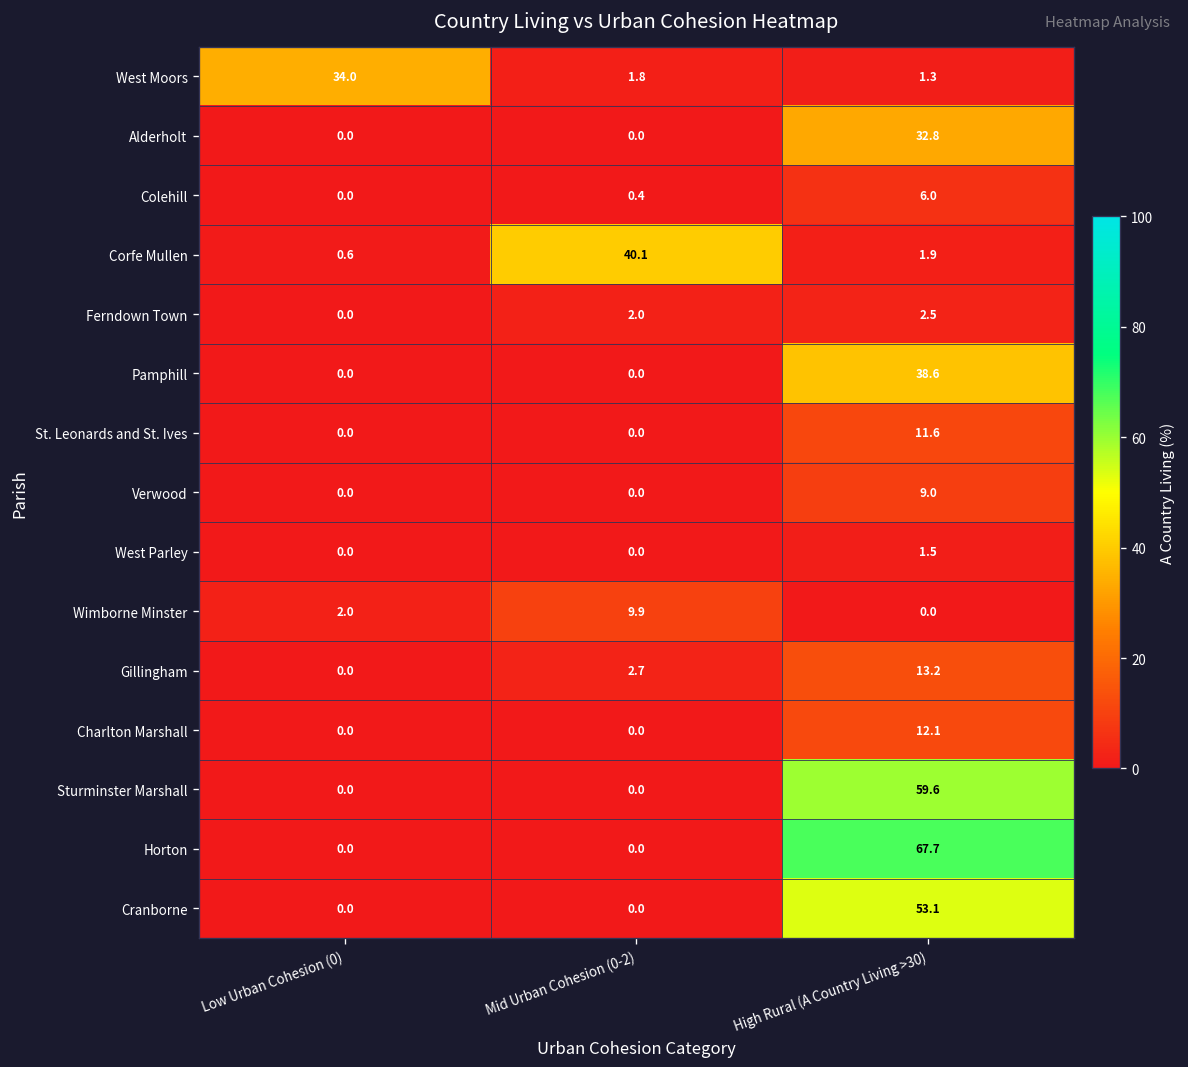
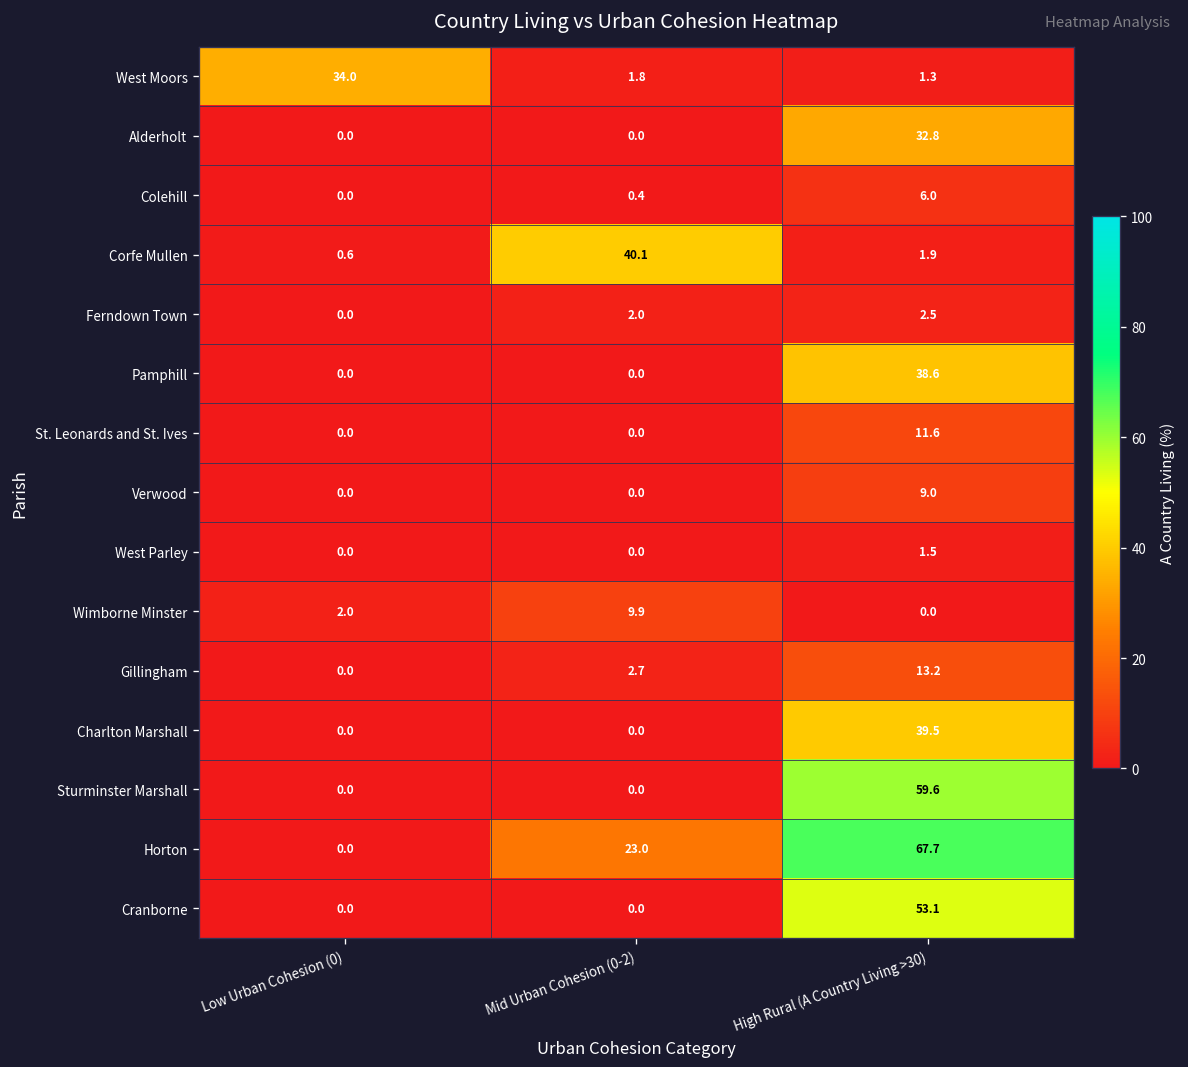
  {
    "West Moors": {
      "Low Urban Cohesion (0)": 34.0,
      "Mid Urban Cohesion (0-2)": 1.8,
      "High Rural (A Country Living >30)": 1.3
    },
    "Alderholt": {
      "Low Urban Cohesion (0)": 0.0,
      "Mid Urban Cohesion (0-2)": 0.0,
      "High Rural (A Country Living >30)": 32.8
    },
    "Colehill": {
      "Low Urban Cohesion (0)": 0.0,
      "Mid Urban Cohesion (0-2)": 0.4,
      "High Rural (A Country Living >30)": 6.0
    },
    "Corfe Mullen": {
      "Low Urban Cohesion (0)": 0.6,
      "Mid Urban Cohesion (0-2)": 40.1,
      "High Rural (A Country Living >30)": 1.9
    },
    "Ferndown Town": {
      "Low Urban Cohesion (0)": 0.0,
      "Mid Urban Cohesion (0-2)": 2.0,
      "High Rural (A Country Living >30)": 2.5
    },
    "Pamphill": {
      "Low Urban Cohesion (0)": 0.0,
      "Mid Urban Cohesion (0-2)": 0.0,
      "High Rural (A Country Living >30)": 38.6
    },
    "St. Leonards and St. Ives": {
      "Low Urban Cohesion (0)": 0.0,
      "Mid Urban Cohesion (0-2)": 0.0,
      "High Rural (A Country Living >30)": 11.6
    },
    "Verwood": {
      "Low Urban Cohesion (0)": 0.0,
      "Mid Urban Cohesion (0-2)": 0.0,
      "High Rural (A Country Living >30)": 9.0
    },
    "West Parley": {
      "Low Urban Cohesion (0)": 0.0,
      "Mid Urban Cohesion (0-2)": 0.0,
      "High Rural (A Country Living >30)": 1.5
    },
    "Wimborne Minster": {
      "Low Urban Cohesion (0)": 2.0,
      "Mid Urban Cohesion (0-2)": 9.9,
      "High Rural (A Country Living >30)": 0.0
    },
    "Gillingham": {
      "Low Urban Cohesion (0)": 0.0,
      "Mid Urban Cohesion (0-2)": 2.7,
      "High Rural (A Country Living >30)": 13.2
    },
    "Charlton Marshall": {
      "Low Urban Cohesion (0)": 0.0,
      "Mid Urban Cohesion (0-2)": 0.0,
-     "High Rural (A Country Living >30)": 12.1
+     "High Rural (A Country Living >30)": 39.5
    },
    "Sturminster Marshall": {
      "Low Urban Cohesion (0)": 0.0,
      "Mid Urban Cohesion (0-2)": 0.0,
      "High Rural (A Country Living >30)": 59.6
    },
    "Horton": {
      "Low Urban Cohesion (0)": 0.0,
-     "Mid Urban Cohesion (0-2)": 0.0,
+     "Mid Urban Cohesion (0-2)": 23.0,
      "High Rural (A Country Living >30)": 67.7
    },
    "Cranborne": {
      "Low Urban Cohesion (0)": 0.0,
      "Mid Urban Cohesion (0-2)": 0.0,
      "High Rural (A Country Living >30)": 53.1
    }
  }
